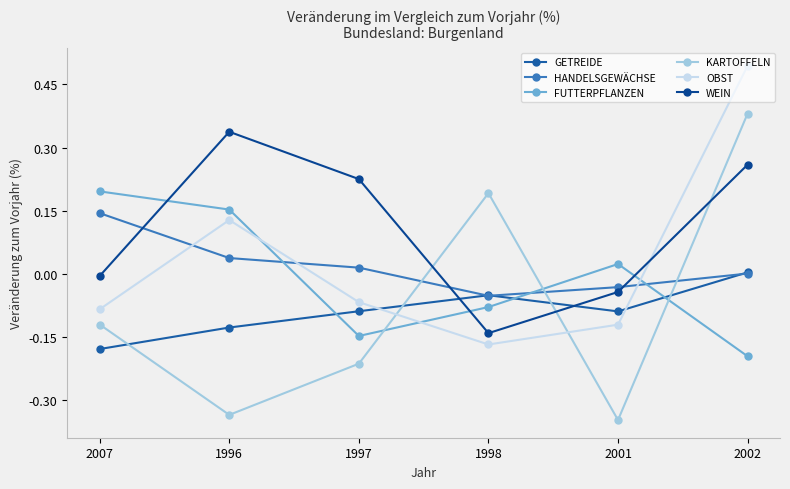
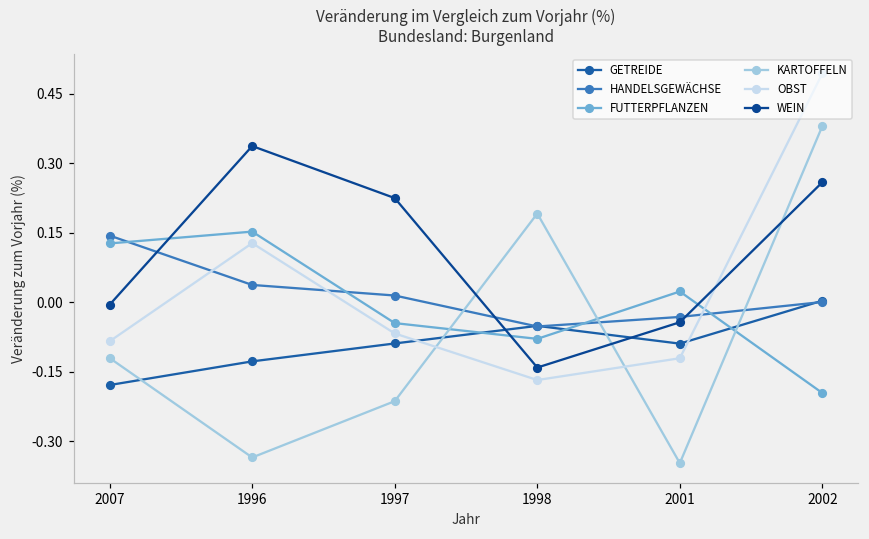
  {
    "FUTTERPFLANZEN": {
-     "2007": 0.20,
+     "2007": 0.13,
      "1996": 0.15,
-     "1997": -0.15,
+     "1997": -0.04,
      "1998": -0.08,
      "2001": 0.02,
      "2002": -0.20
    }
  }
